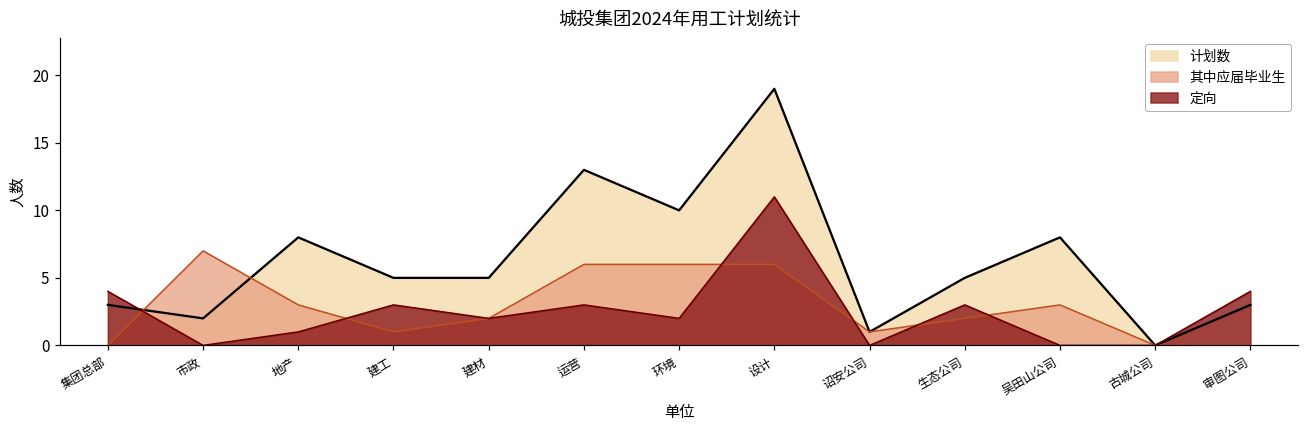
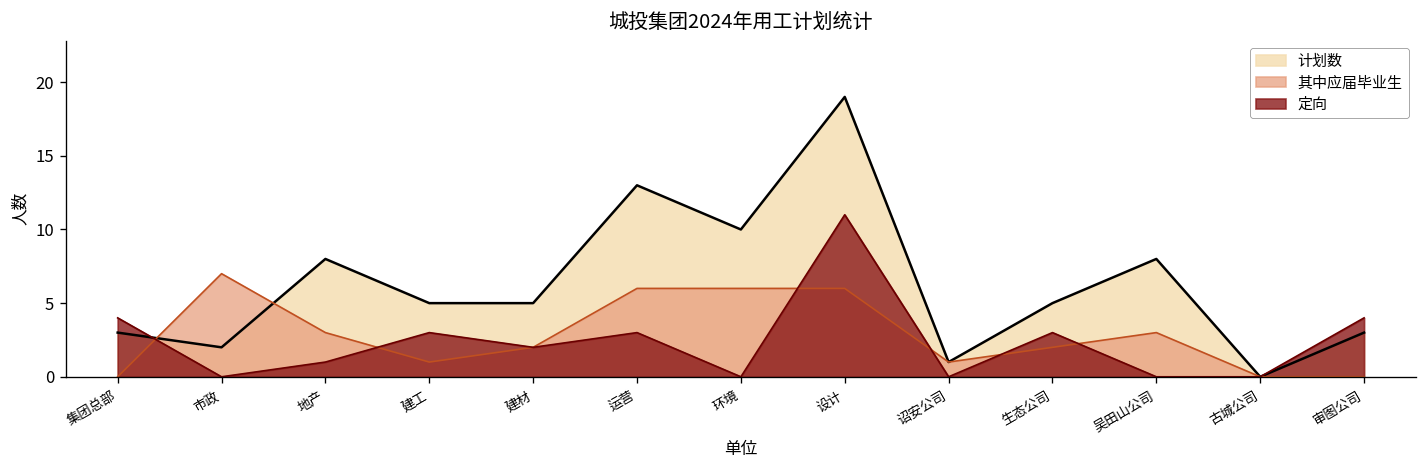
  {
    "计划数": {
      "集团总部": 3,
      "市政": 2,
      "地产": 8,
      "建工": 5,
      "建材": 5,
      "运营": 13,
      "环境": 10,
      "设计": 19,
      "生态公司": 5,
      "吴田山公司": 8,
      "审图公司": 3
    },
    "其中应届毕业生": {
      "集团总部": 0,
      "市政": 7,
      "地产": 3,
      "建工": 1,
      "运营": 6,
      "环境": 6,
      "设计": 6,
      "生态公司": 2,
      "吴田山公司": 3,
      "审图公司": 0
    },
    "定向": {
      "集团总部": 4,
      "市政": 0,
      "地产": 1,
      "建工": 3,
      "运营": 3,
-     "环境": 2,
+     "环境": 0,
      "设计": 11,
      "诏安公司": 0,
      "生态公司": 3,
      "吴田山公司": 0,
      "审图公司": 4
    }
  }
